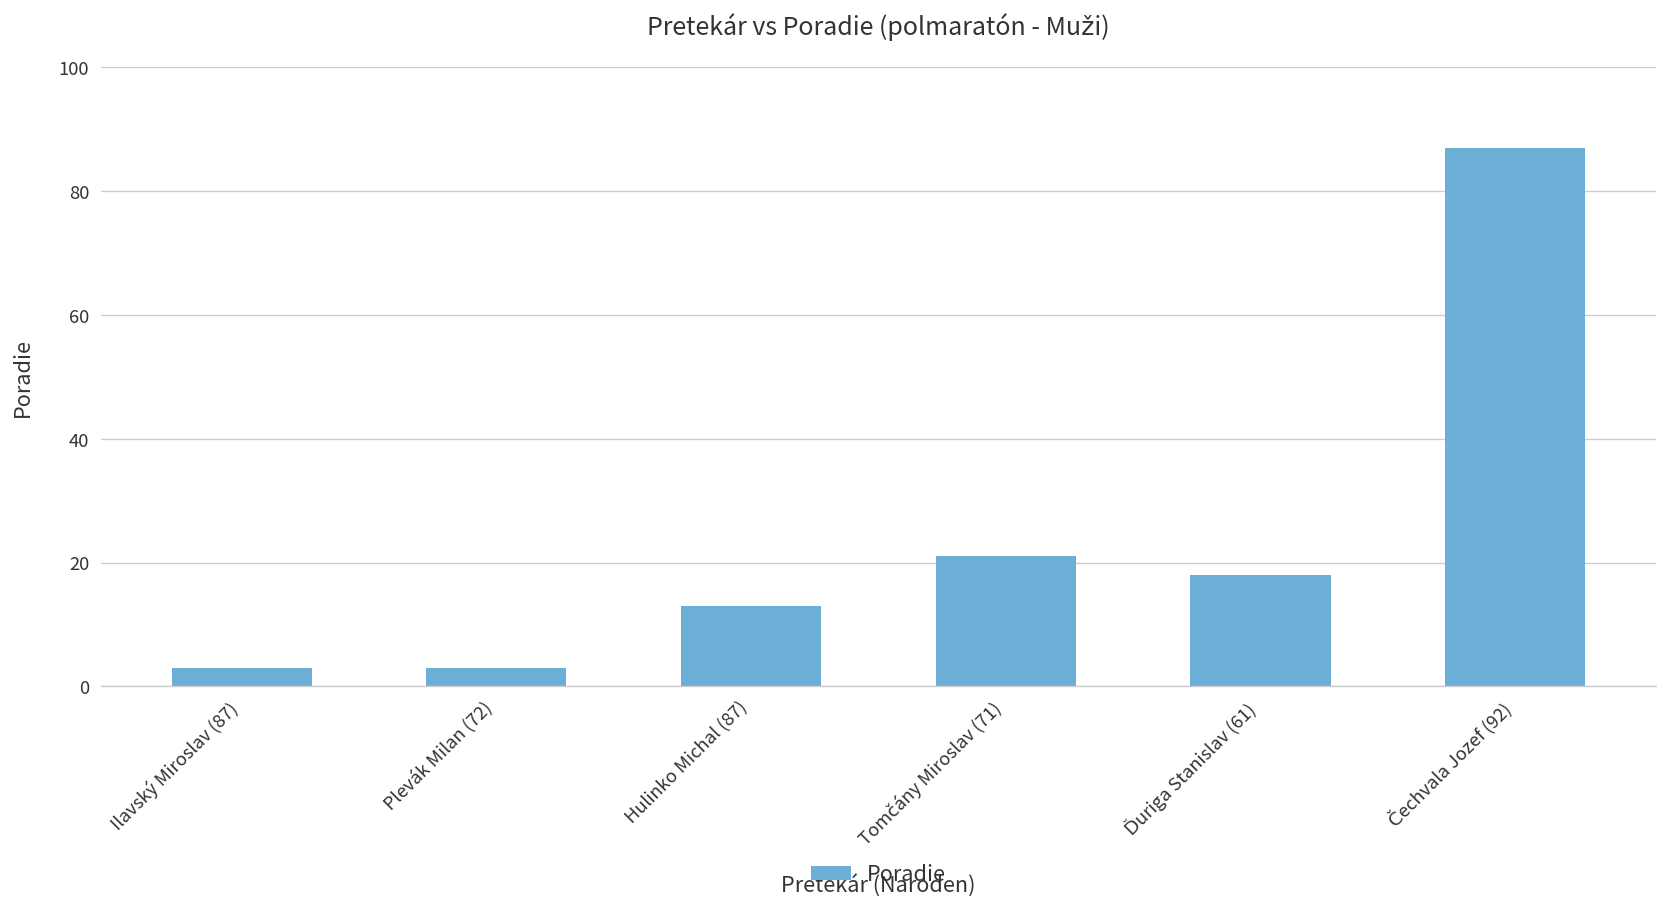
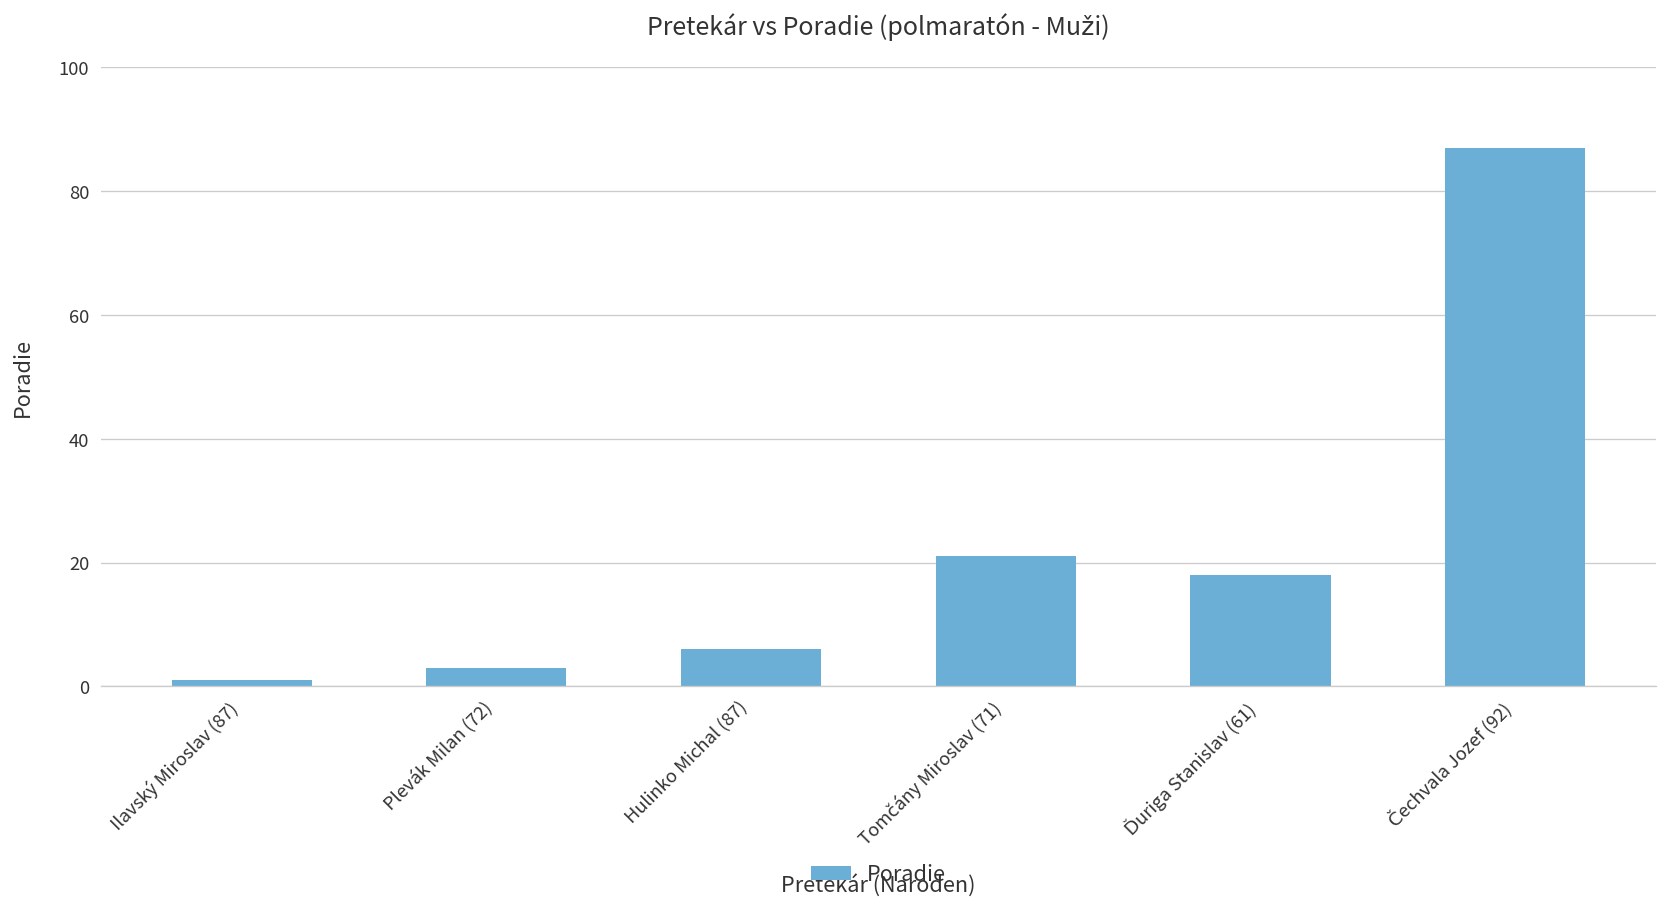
  {
-   "Ilavský Miroslav (87)": 3,
+   "Ilavský Miroslav (87)": 1,
    "Plevák Milan (72)": 3,
-   "Hulinko Michal (87)": 13,
+   "Hulinko Michal (87)": 6,
    "Tomčány Miroslav (71)": 21,
    "Ďuriga Stanislav (61)": 18,
    "Čechvala Jozef (92)": 87
  }
